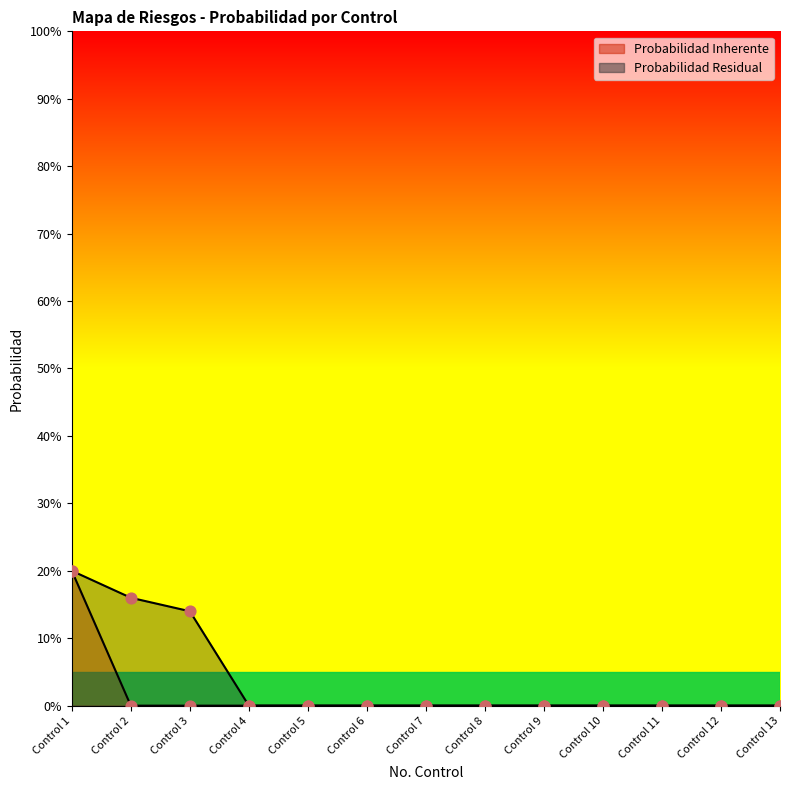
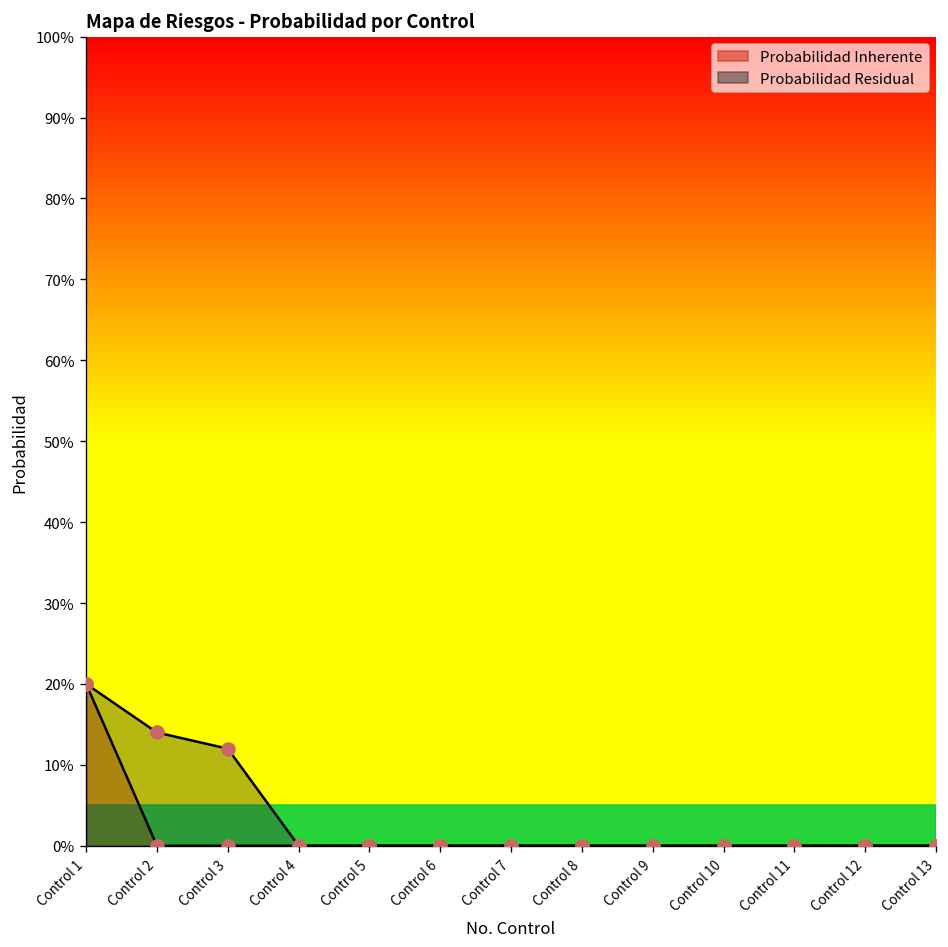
  {
    "Probabilidad Residual": {
-     "Control 2": "16%",
-     "Control 3": "14%"
+     "Control 2": "14%",
+     "Control 3": "12%"
    }
  }
